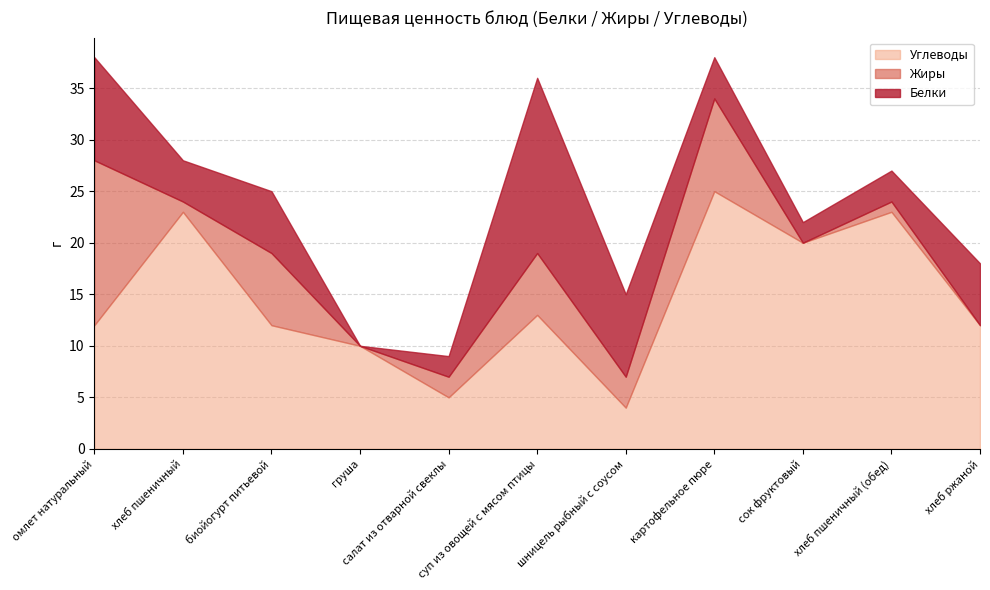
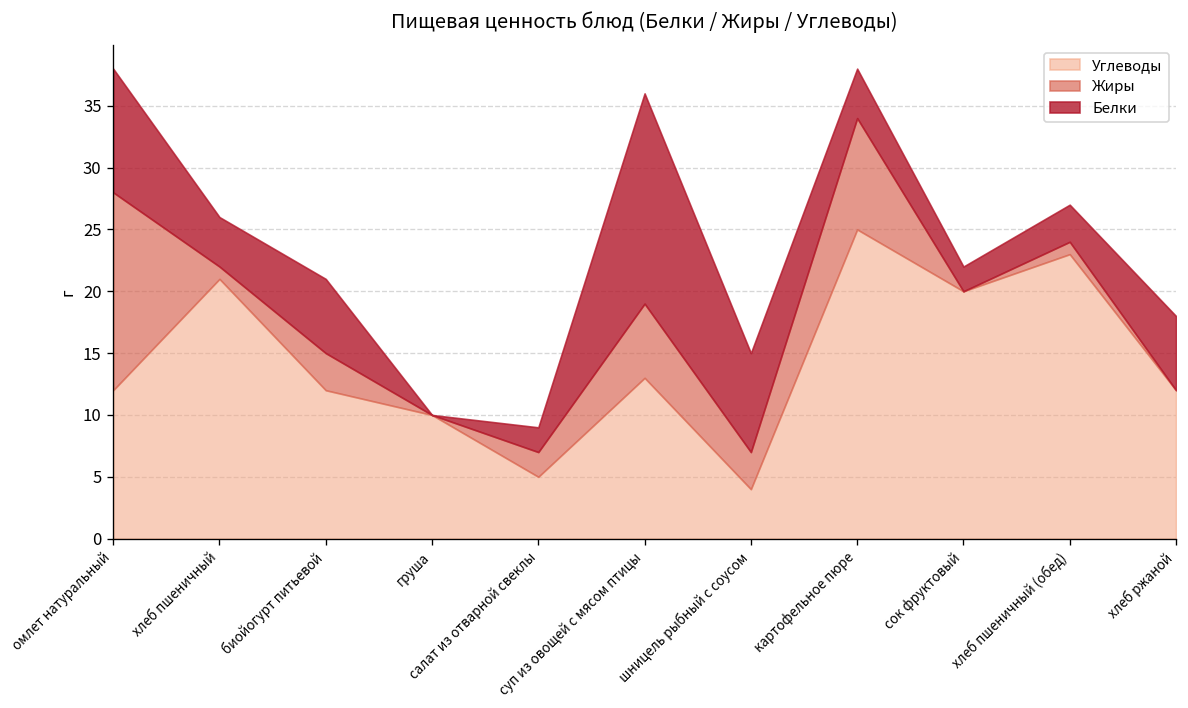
  {
    "Углеводы": {
      "омлет натуральный": 12,
-     "хлеб пшеничный": 23,
+     "хлеб пшеничный": 21,
      "биойогурт питьевой": 12,
      "салат из отварной свеклы": 5,
      "суп из овощей с мясом птицы": 13,
      "шницель рыбный с соусом": 4,
      "картофельное пюре": 25,
      "хлеб пшеничный (обед)": 23
    },
    "Жиры": {
      "омлет натуральный": 16,
      "хлеб пшеничный": 1,
-     "биойогурт питьевой": 7,
+     "биойогурт питьевой": 3,
      "салат из отварной свеклы": 2,
      "суп из овощей с мясом птицы": 6,
      "шницель рыбный с соусом": 3,
      "картофельное пюре": 9,
      "хлеб пшеничный (обед)": 1
    },
    "Белки": {
      "омлет натуральный": 10,
      "хлеб пшеничный": 4,
      "биойогурт питьевой": 6,
      "салат из отварной свеклы": 2,
      "суп из овощей с мясом птицы": 17,
      "шницель рыбный с соусом": 8,
      "картофельное пюре": 4,
      "сок фруктовый": 2,
      "хлеб пшеничный (обед)": 3,
      "хлеб ржаной": 6
    }
  }
